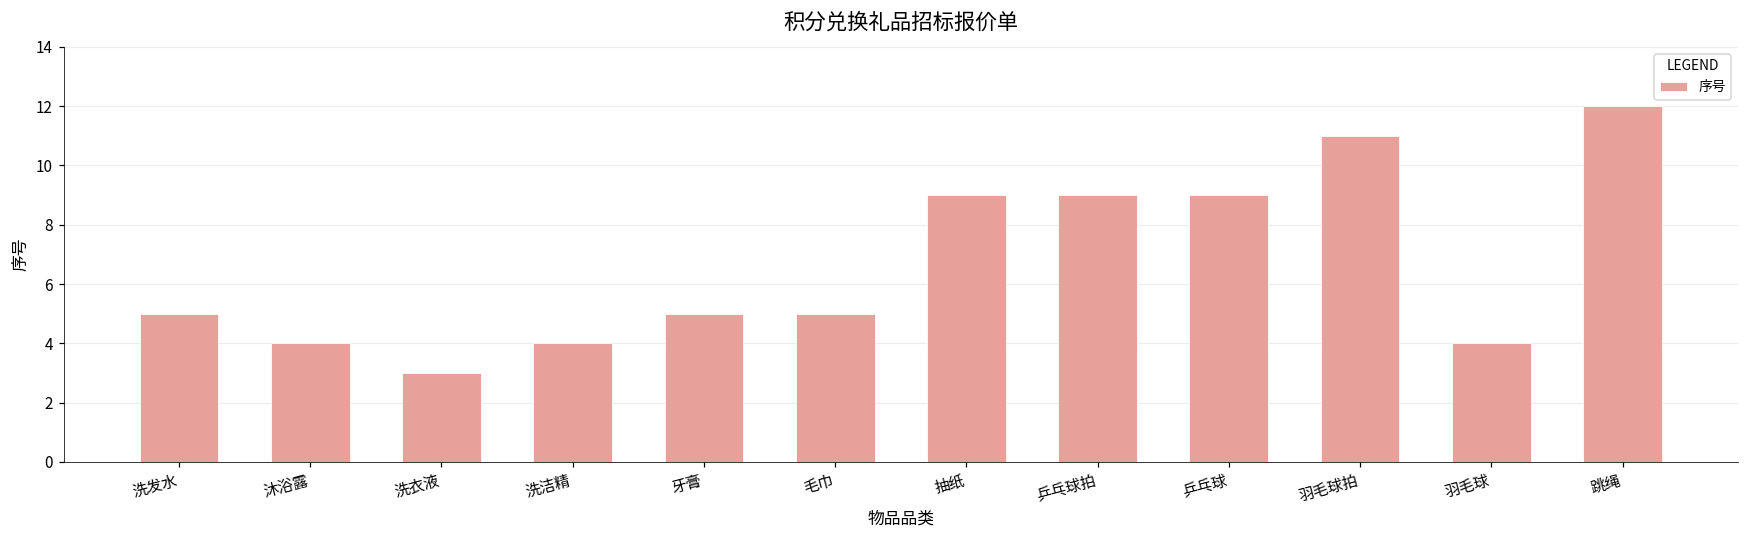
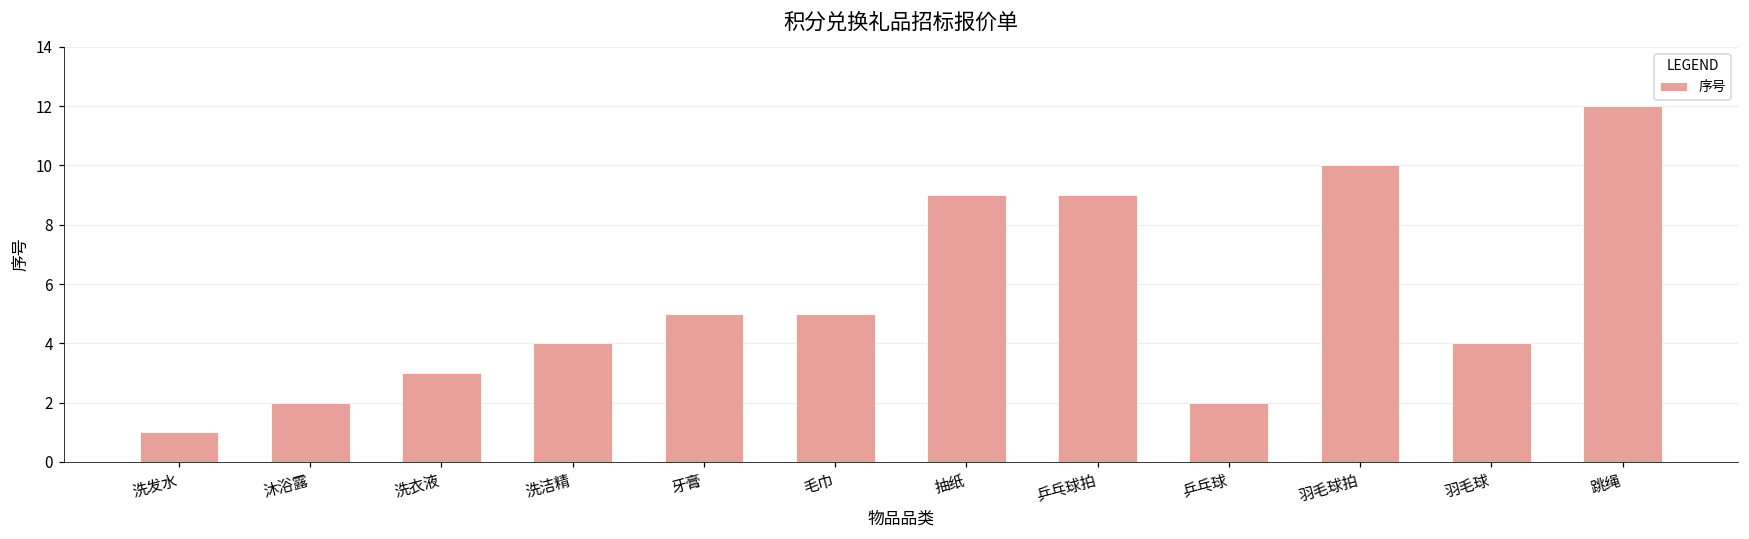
  {
-   "洗发水": 5,
-   "沐浴露": 4,
+   "洗发水": 1,
+   "沐浴露": 2,
    "洗衣液": 3,
    "洗洁精": 4,
    "牙膏": 5,
    "毛巾": 5,
    "抽纸": 9,
    "乒乓球拍": 9,
-   "乒乓球": 9,
-   "羽毛球拍": 11,
+   "乒乓球": 2,
+   "羽毛球拍": 10,
    "羽毛球": 4,
    "跳绳": 12
  }
